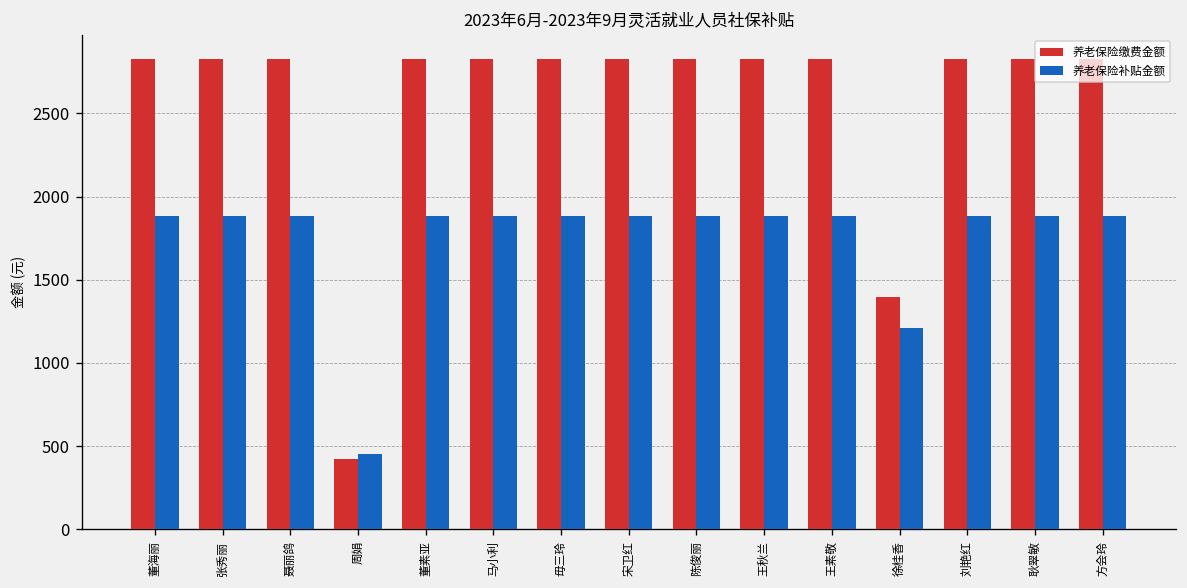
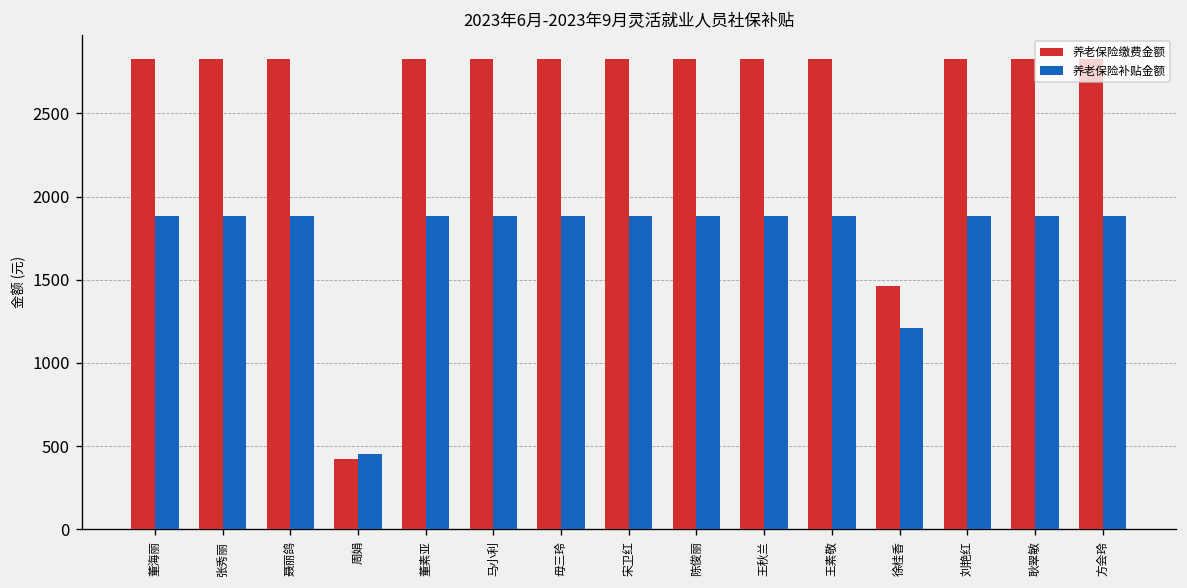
  {
    "养老保险缴费金额": {
      "董海丽": 2830,
      "张秀丽": 2830,
      "聂丽鸽": 2830,
      "周娟": 420,
      "董素亚": 2830,
      "马小利": 2830,
      "毋三玲": 2830,
      "宋卫红": 2830,
      "陈俊丽": 2830,
      "王秋兰": 2830,
      "王素敬": 2830,
-     "徐桂香": 1400,
+     "徐桂香": 1460,
      "刘艳红": 2830,
      "耿翠敏": 2830
    },
    "养老保险补贴金额": {
      "董海丽": 1890,
      "张秀丽": 1890,
      "聂丽鸽": 1890,
      "周娟": 450,
      "董素亚": 1890,
      "马小利": 1890,
      "毋三玲": 1890,
      "宋卫红": 1890,
      "陈俊丽": 1890,
      "王秋兰": 1890,
      "王素敬": 1890,
      "徐桂香": 1210,
      "刘艳红": 1890,
      "耿翠敏": 1890,
      "方会玲": 1890
    }
  }
